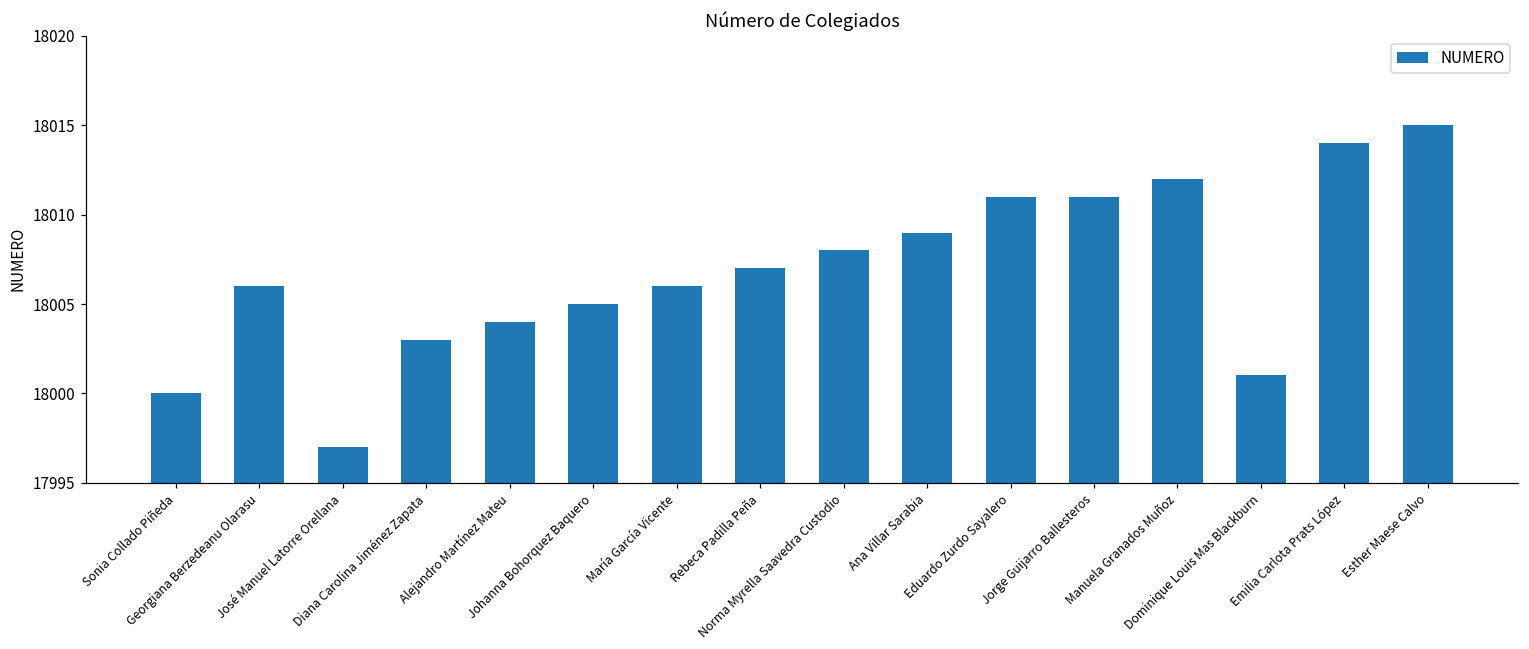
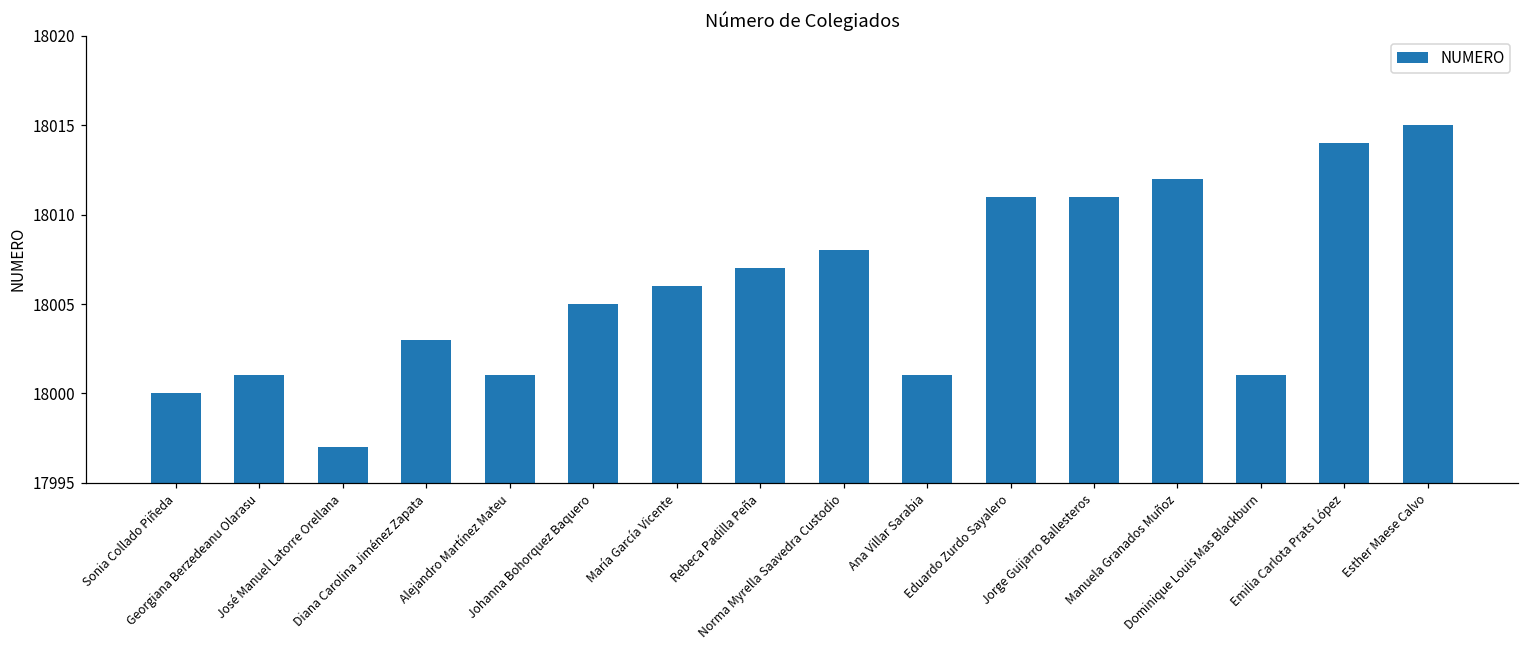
  {
    "Sonia Collado Piñeda": 18000,
-   "Georgiana Berzedeanu Olarasu": 18006,
+   "Georgiana Berzedeanu Olarasu": 18001,
    "José Manuel Latorre Orellana": 17997,
    "Diana Carolina Jiménez Zapata": 18003,
-   "Alejandro Martínez Mateu": 18004,
+   "Alejandro Martínez Mateu": 18001,
    "Johanna Bohorquez Baquero": 18005,
    "María García Vicente": 18006,
    "Rebeca Padilla Peña": 18007,
    "Norma Myrella Saavedra Custodio": 18008,
-   "Ana Villar Sarabia": 18009,
+   "Ana Villar Sarabia": 18001,
    "Eduardo Zurdo Sayalero": 18011,
    "Jorge Guijarro Ballesteros": 18011,
    "Manuela Granados Muñoz": 18012,
    "Dominique Louis Mas Blackburn": 18001,
    "Emilia Carlota Prats López": 18014,
    "Esther Maese Calvo": 18015
  }
